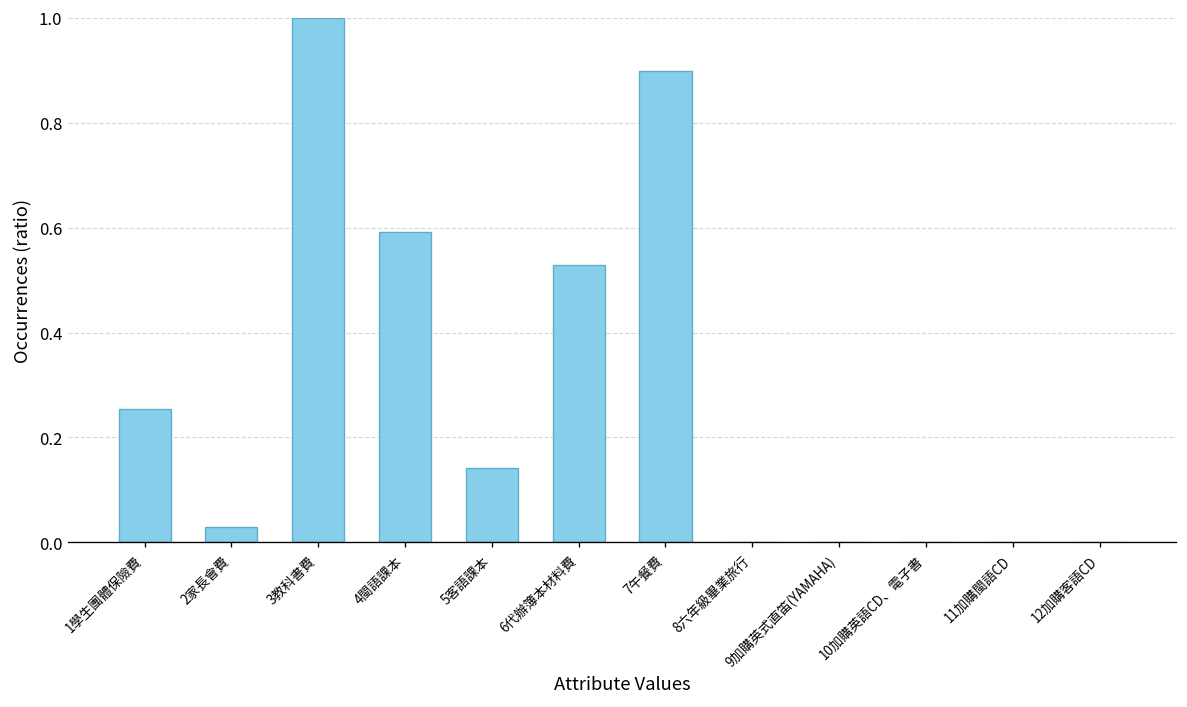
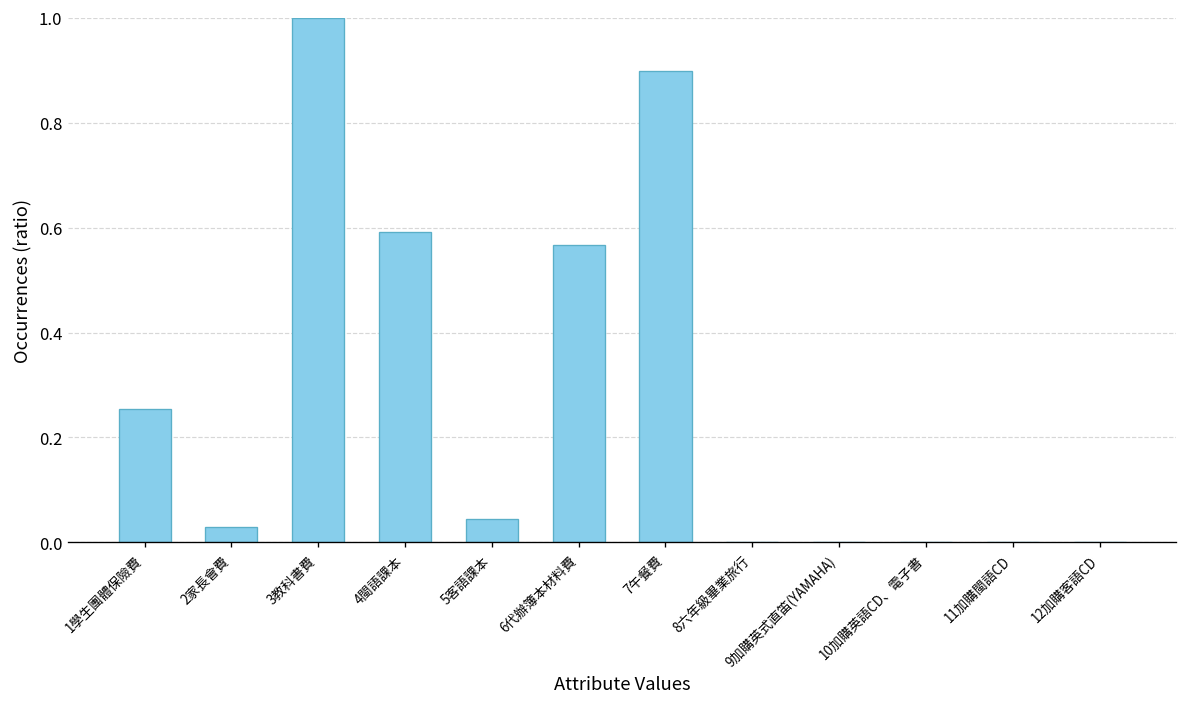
  {
    "1學生團體保險費": 0.25,
    "2家長會費": 0.03,
    "3教科書費": 1.00,
    "4閩語課本": 0.59,
-   "5客語課本": 0.14,
-   "6代辦簿本材料費": 0.53,
+   "5客語課本": 0.04,
+   "6代辦簿本材料費": 0.57,
    "7午餐費": 0.90,
    "8六年級畢業旅行": 0.00,
    "9加購英式直笛(YAMAHA)": 0.00,
    "10加購英語CD、電子書": 0.00,
    "11加購閩語CD": 0.00,
    "12加購客語CD": 0.00
  }
